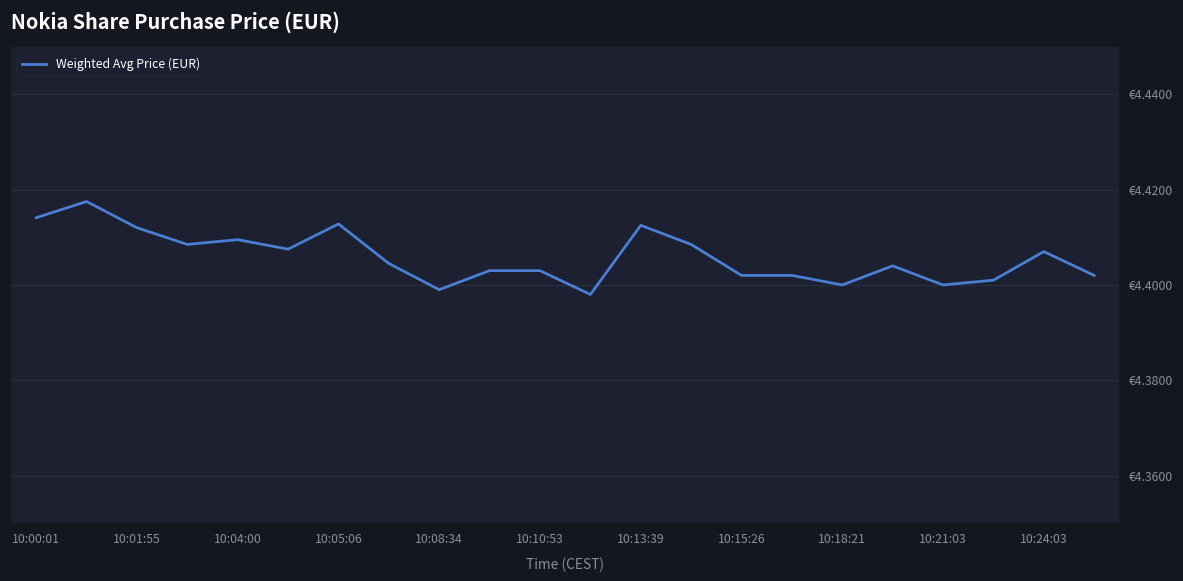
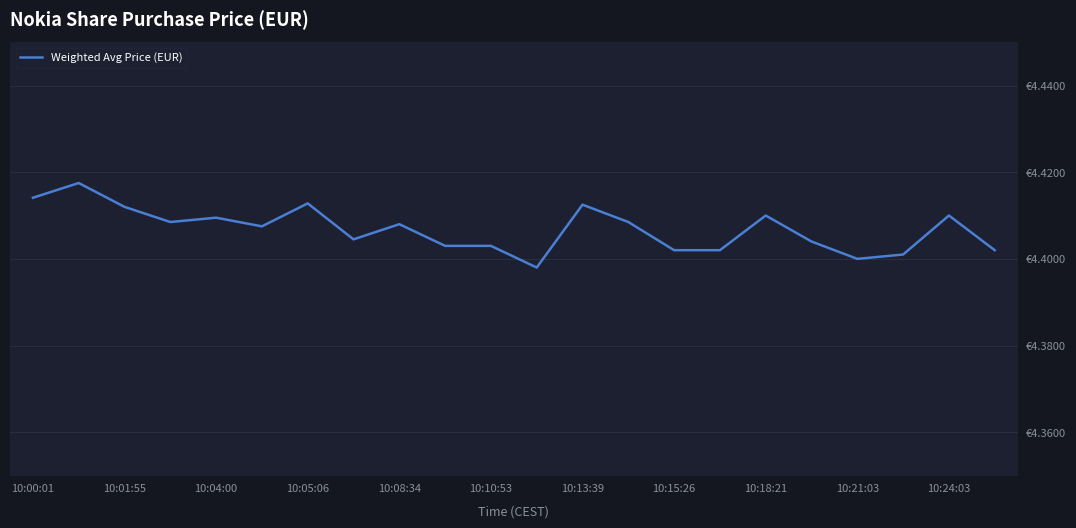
  {
    "10:00:01": "€4.414",
    "10:01:55": "€4.412",
    "10:04:00": "€4.410",
    "10:05:06": "€4.413",
-   "10:08:34": "€4.399",
+   "10:08:34": "€4.408",
    "10:10:53": "€4.403",
    "10:13:39": "€4.413",
-   "10:18:21": "€4.40",
+   "10:18:21": "€4.41",
    "10:21:03": "€4.400",
-   "10:24:03": "€4.407"
+   "10:24:03": "€4.410"
  }
